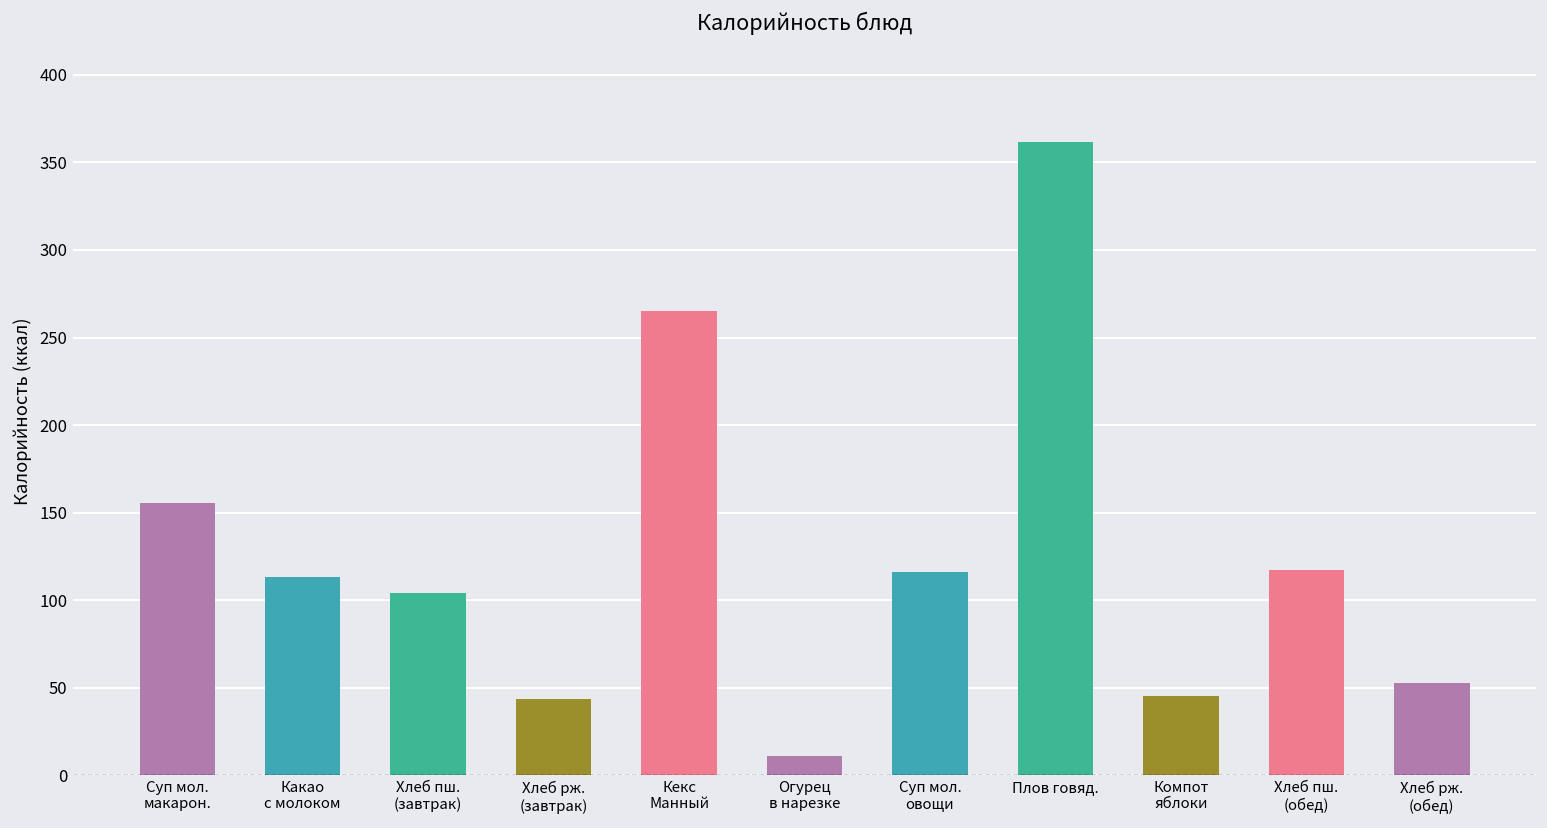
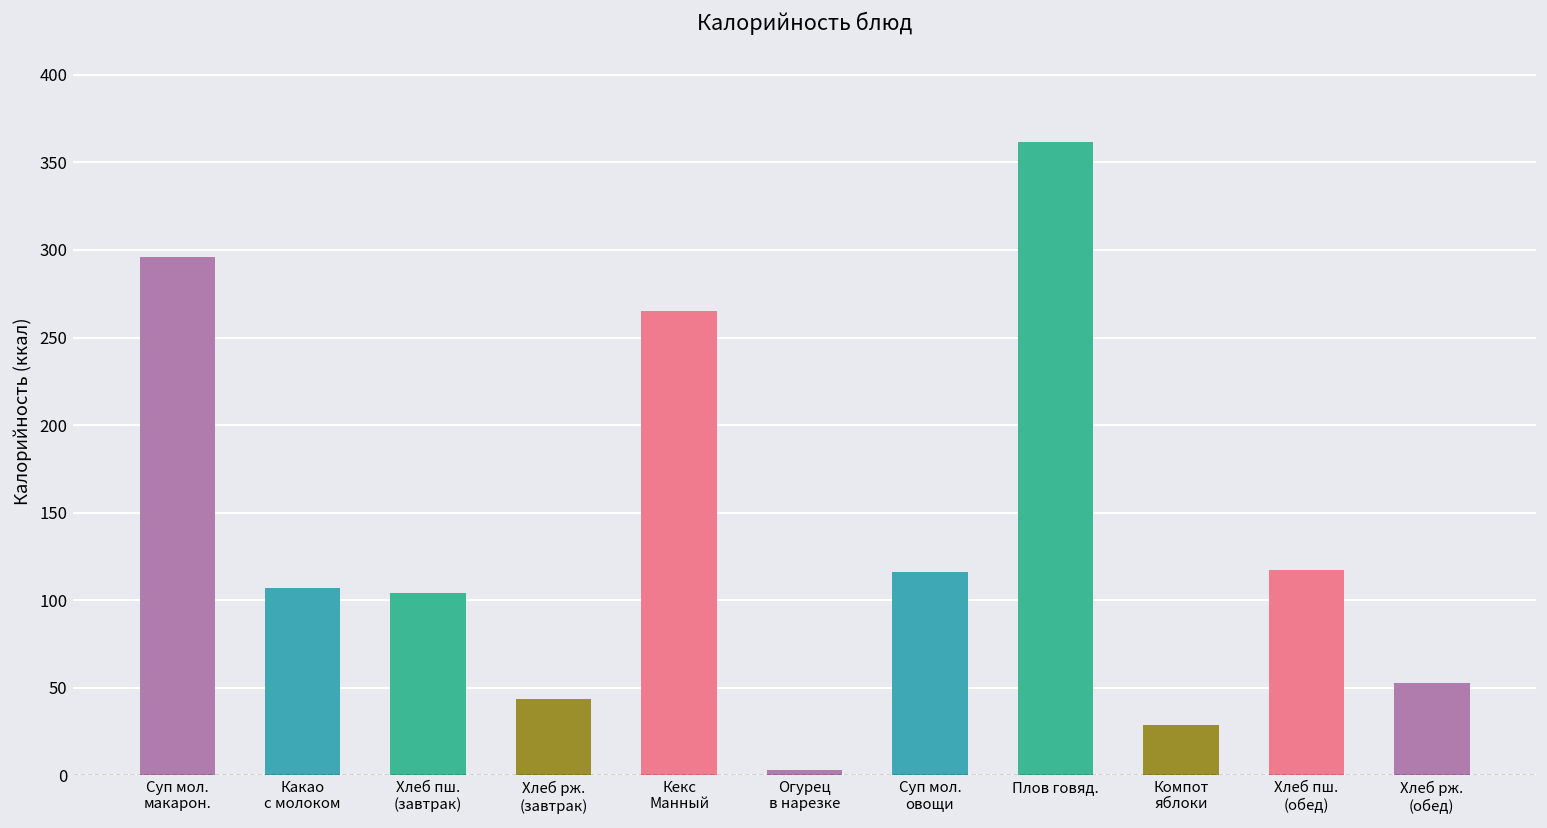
  {
-   "Суп мол. макарон.": 155,
-   "Какао с молоком": 114,
+   "Суп мол. макарон.": 296,
+   "Какао с молоком": 107,
    "Хлеб пш. (завтрак)": 104,
    "Хлеб рж. (завтрак)": 44,
    "Кекс Манный": 265,
-   "Огурец в нарезке": 11,
+   "Огурец в нарезке": 3,
    "Суп мол. овощи": 116,
    "Плов говяд.": 362,
-   "Компот яблоки": 45,
+   "Компот яблоки": 29,
    "Хлеб пш. (обед)": 118,
    "Хлеб рж. (обед)": 53
  }
